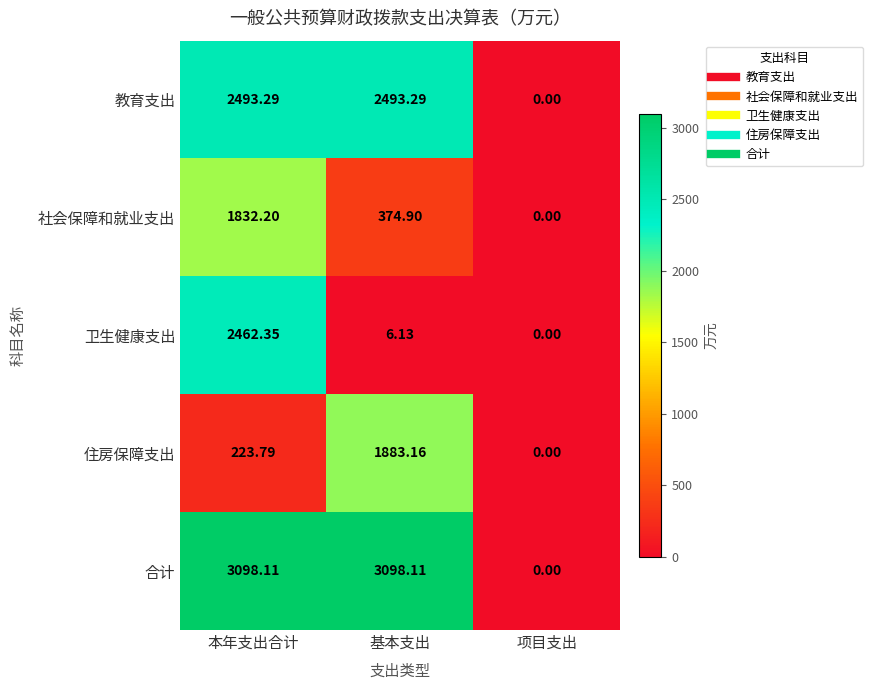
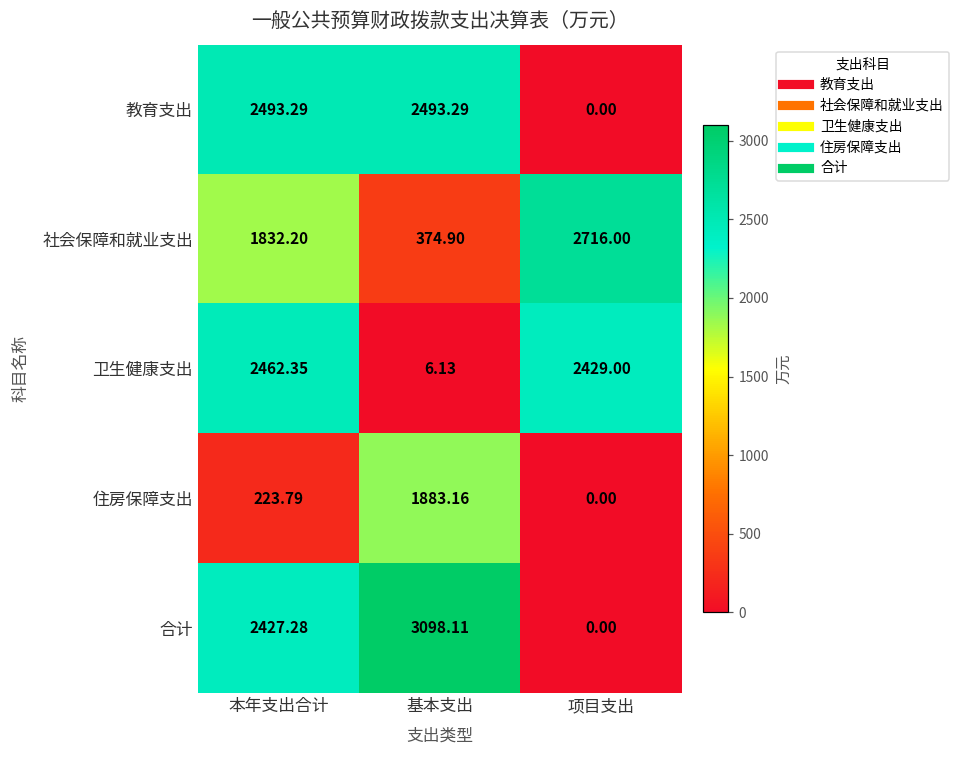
  {
    "教育支出": {
      "本年支出合计": 2493.29,
      "基本支出": 2493.29,
      "项目支出": 0.00
    },
    "社会保障和就业支出": {
      "本年支出合计": 1832.20,
      "基本支出": 374.90,
-     "项目支出": 0.00
+     "项目支出": 2716.00
    },
    "卫生健康支出": {
      "本年支出合计": 2462.35,
      "基本支出": 6.13,
-     "项目支出": 0.00
+     "项目支出": 2429.00
    },
    "住房保障支出": {
      "本年支出合计": 223.79,
      "基本支出": 1883.16,
      "项目支出": 0.00
    },
    "合计": {
-     "本年支出合计": 3098.11,
+     "本年支出合计": 2427.28,
      "基本支出": 3098.11,
      "项目支出": 0.00
    }
  }
